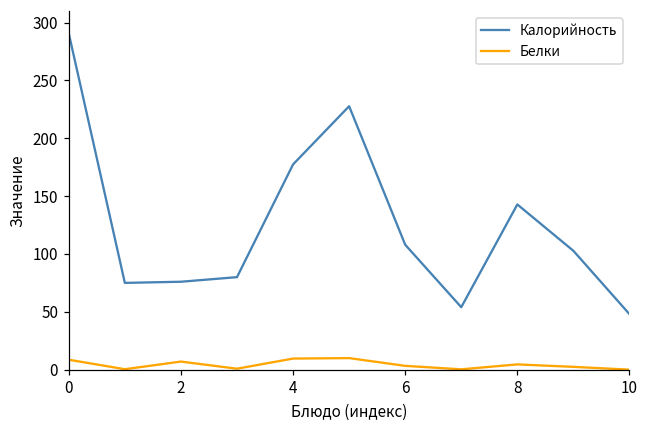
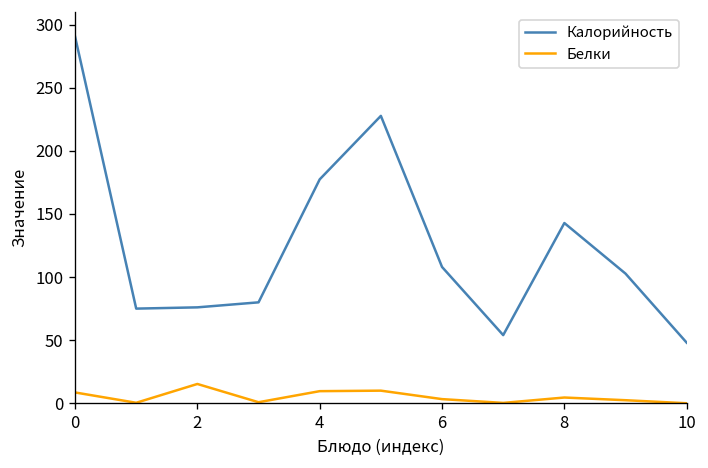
  {
    "Калорийность": {
      "0": 291,
      "2": 76,
      "4": 177,
      "6": 108,
      "8": 143,
      "10": 48
    },
    "Белки": {
      "0": 9,
-     "2": 7,
+     "2": 15,
      "4": 10,
      "6": 3,
      "8": 5,
      "10": 0
    }
  }
